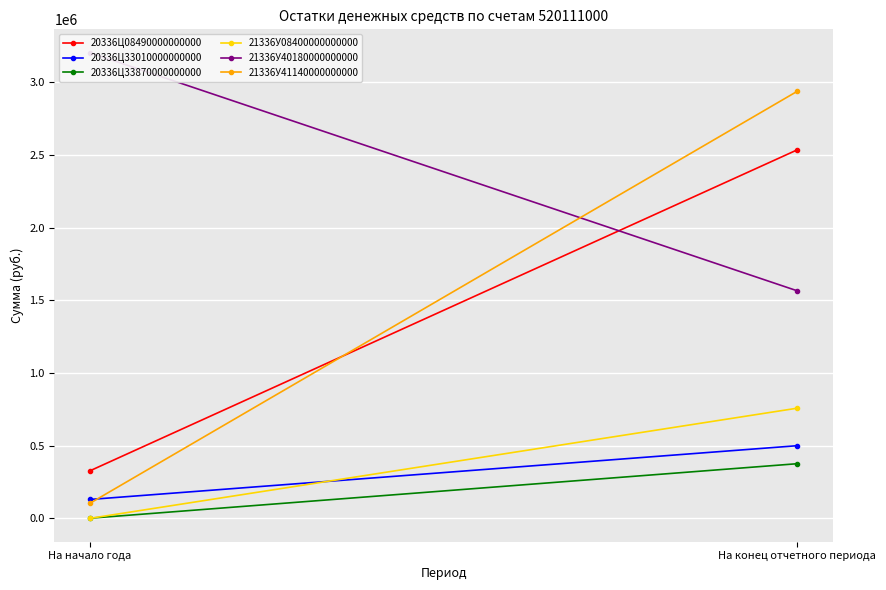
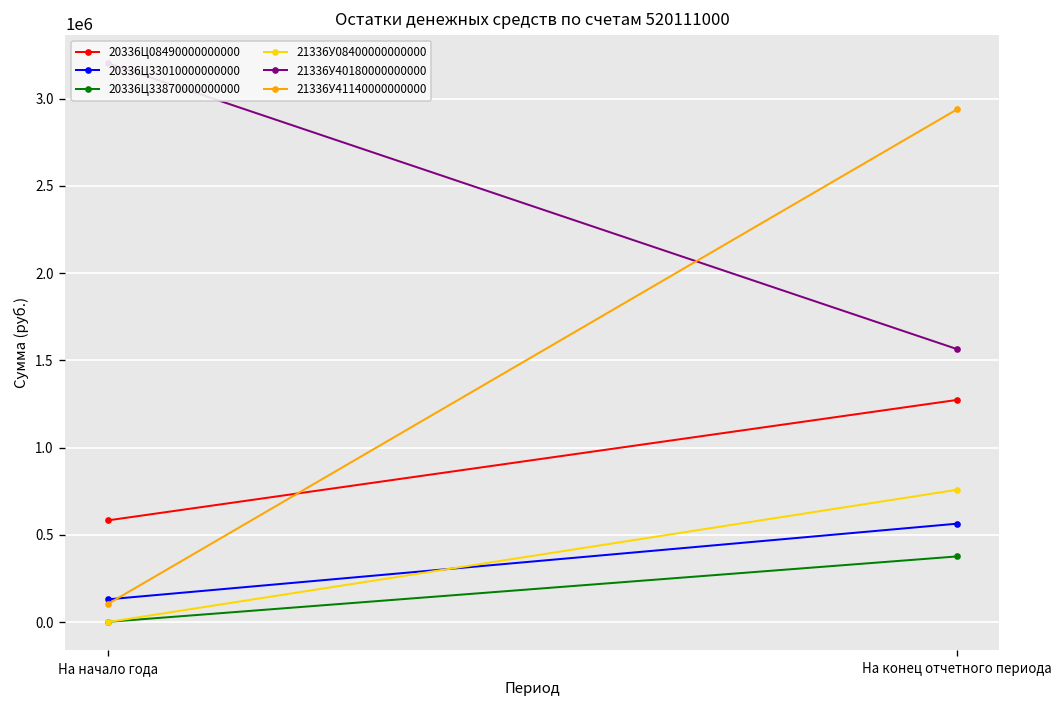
  {
    "20336Ц08490000000000": {
-     "На начало года": 330000,
-     "На конец отчетного периода": 2540000
+     "На начало года": 580000,
+     "На конец отчетного периода": 1270000
    },
    "20336Ц33010000000000": {
      "На начало года": 130000,
-     "На конец отчетного периода": 500000
+     "На конец отчетного периода": 560000
    },
    "20336Ц33870000000000": {
      "На конец отчетного периода": 380000
    },
    "21336У40180000000000": {
      "На конец отчетного периода": 1570000
    }
  }
